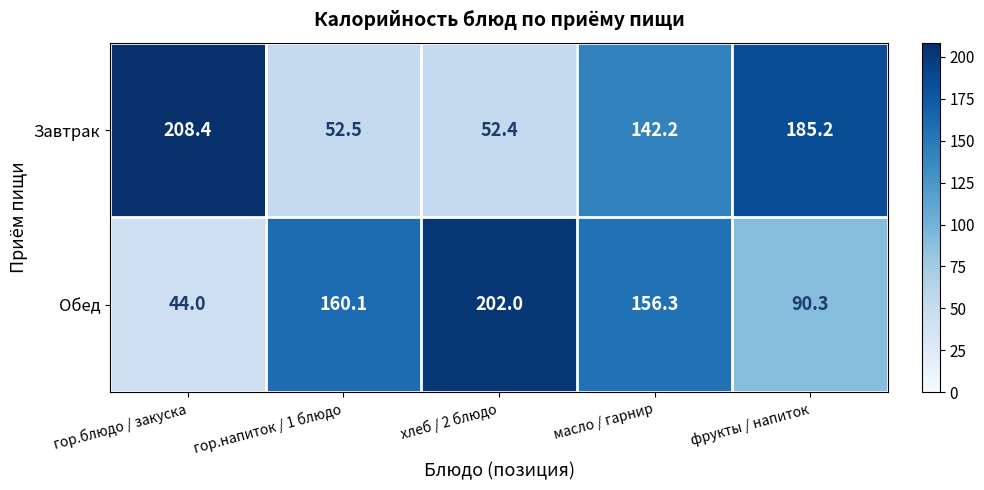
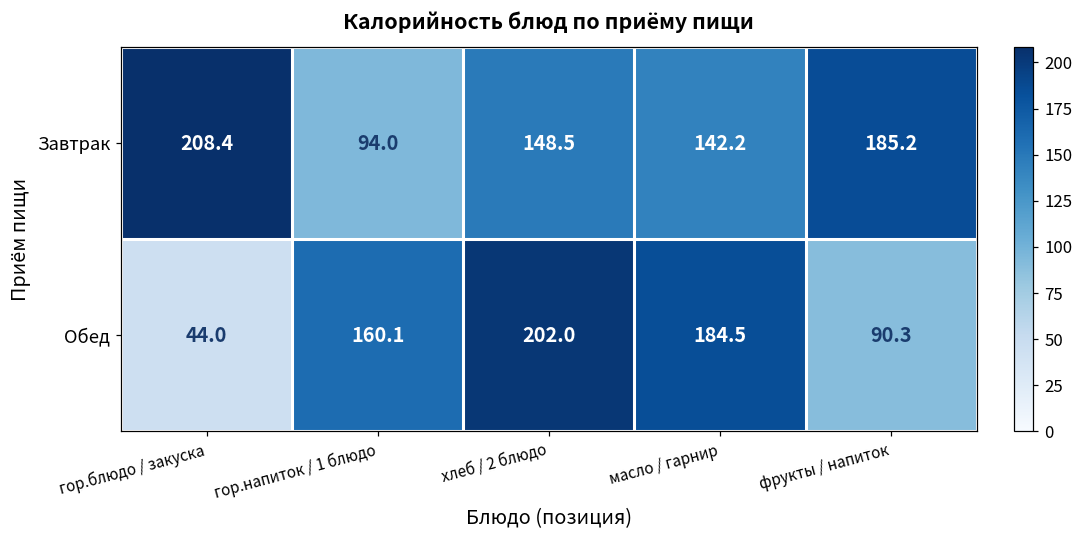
  {
    "Завтрак": {
      "гор.блюдо / закуска": 208.4,
-     "гор.напиток / 1 блюдо": 52.5,
-     "хлеб / 2 блюдо": 52.4,
+     "гор.напиток / 1 блюдо": 94.0,
+     "хлеб / 2 блюдо": 148.5,
      "масло / гарнир": 142.2,
      "фрукты / напиток": 185.2
    },
    "Обед": {
      "гор.блюдо / закуска": 44.0,
      "гор.напиток / 1 блюдо": 160.1,
      "хлеб / 2 блюдо": 202.0,
-     "масло / гарнир": 156.3,
+     "масло / гарнир": 184.5,
      "фрукты / напиток": 90.3
    }
  }
